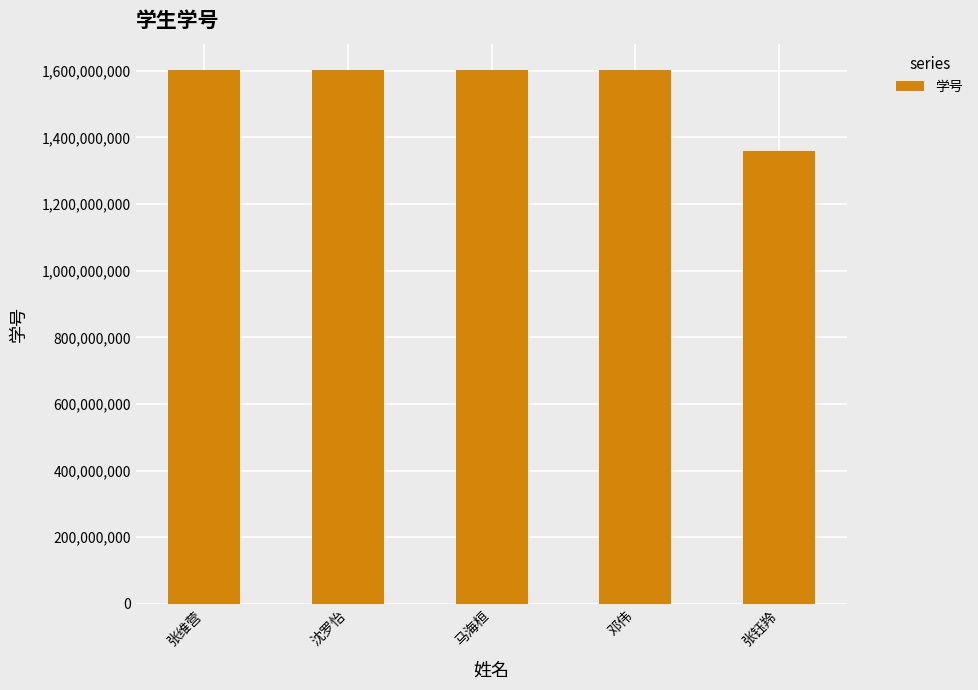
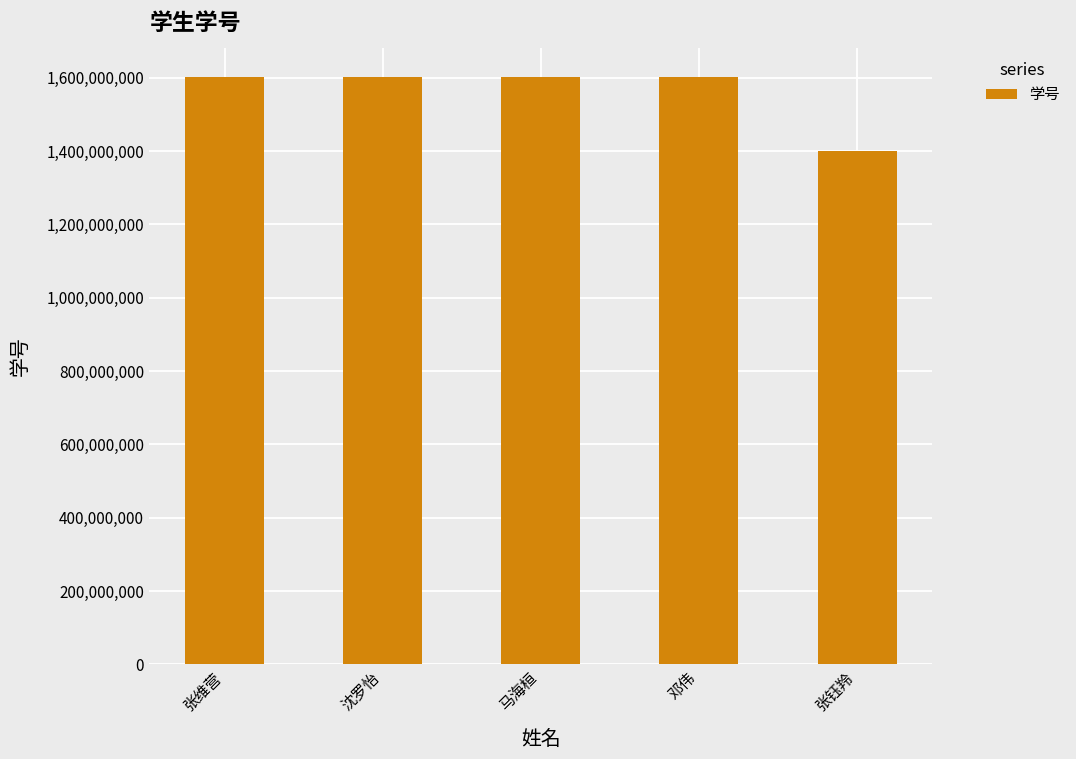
  {
    "张维营": "1,600,000,000",
    "沈罗怡": "1,600,000,000",
    "马海桓": "1,600,000,000",
    "邓伟": "1,600,000,000",
-   "张钰羚": "1,360,000,000"
+   "张钰羚": "1,400,000,000"
  }
